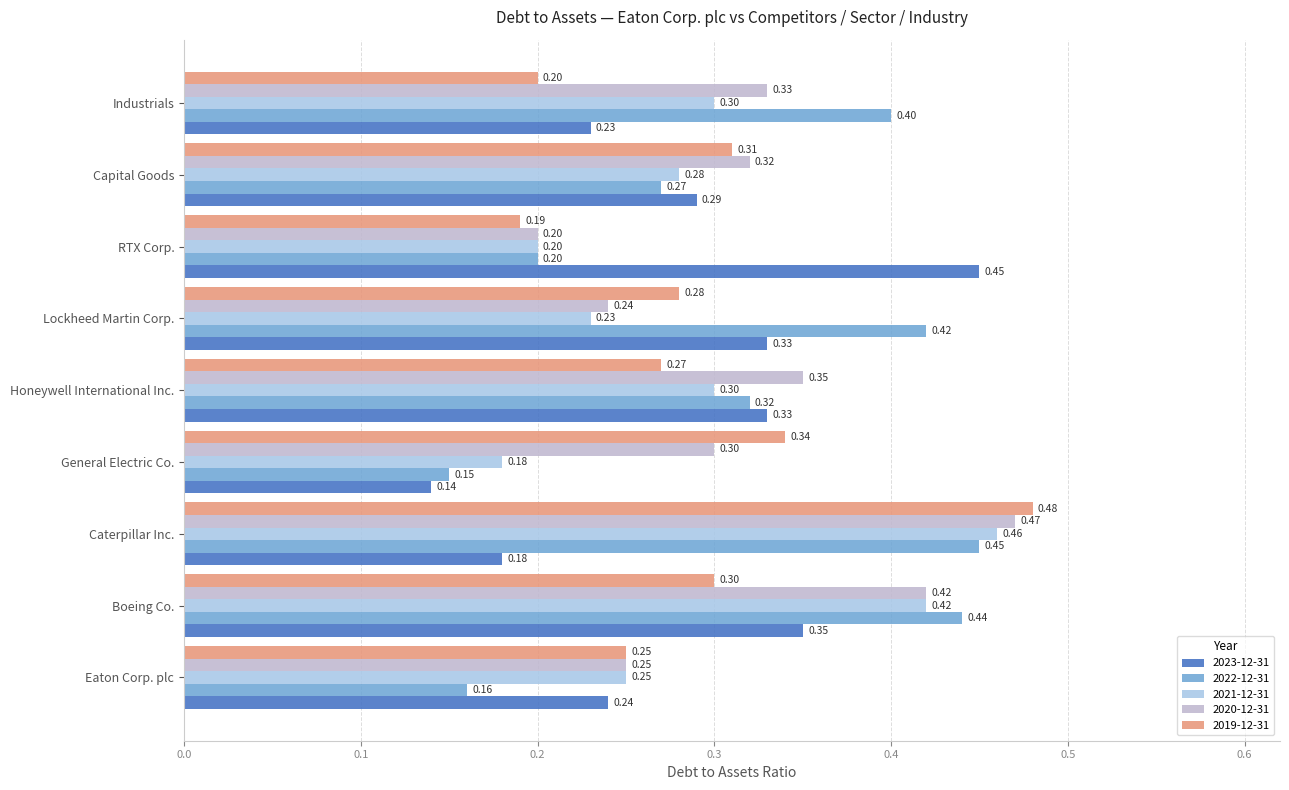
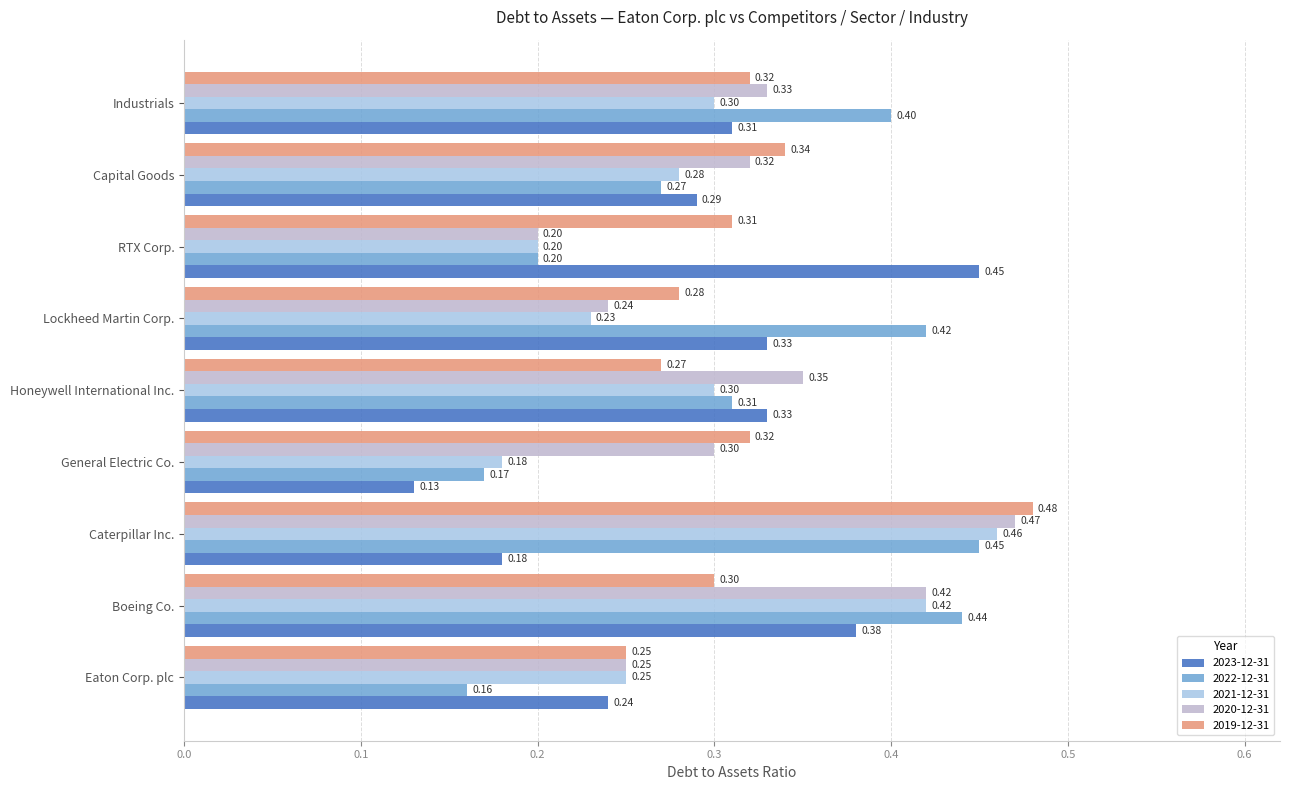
  {
    "2023-12-31": {
-     "Industrials": 0.23,
+     "Industrials": 0.31,
      "Capital Goods": 0.29,
      "RTX Corp.": 0.45,
      "Lockheed Martin Corp.": 0.33,
      "Honeywell International Inc.": 0.33,
-     "General Electric Co.": 0.14,
+     "General Electric Co.": 0.13,
      "Caterpillar Inc.": 0.18,
-     "Boeing Co.": 0.35,
+     "Boeing Co.": 0.38,
      "Eaton Corp. plc": 0.24
    },
    "2022-12-31": {
      "Industrials": 0.40,
      "Capital Goods": 0.27,
      "RTX Corp.": 0.20,
      "Lockheed Martin Corp.": 0.42,
-     "Honeywell International Inc.": 0.32,
-     "General Electric Co.": 0.15,
+     "Honeywell International Inc.": 0.31,
+     "General Electric Co.": 0.17,
      "Caterpillar Inc.": 0.45,
      "Boeing Co.": 0.44,
      "Eaton Corp. plc": 0.16
    },
    "2019-12-31": {
-     "Industrials": 0.20,
-     "Capital Goods": 0.31,
-     "RTX Corp.": 0.19,
+     "Industrials": 0.32,
+     "Capital Goods": 0.34,
+     "RTX Corp.": 0.31,
      "Lockheed Martin Corp.": 0.28,
      "Honeywell International Inc.": 0.27,
-     "General Electric Co.": 0.34,
+     "General Electric Co.": 0.32,
      "Caterpillar Inc.": 0.48,
      "Boeing Co.": 0.30,
      "Eaton Corp. plc": 0.25
    }
  }
